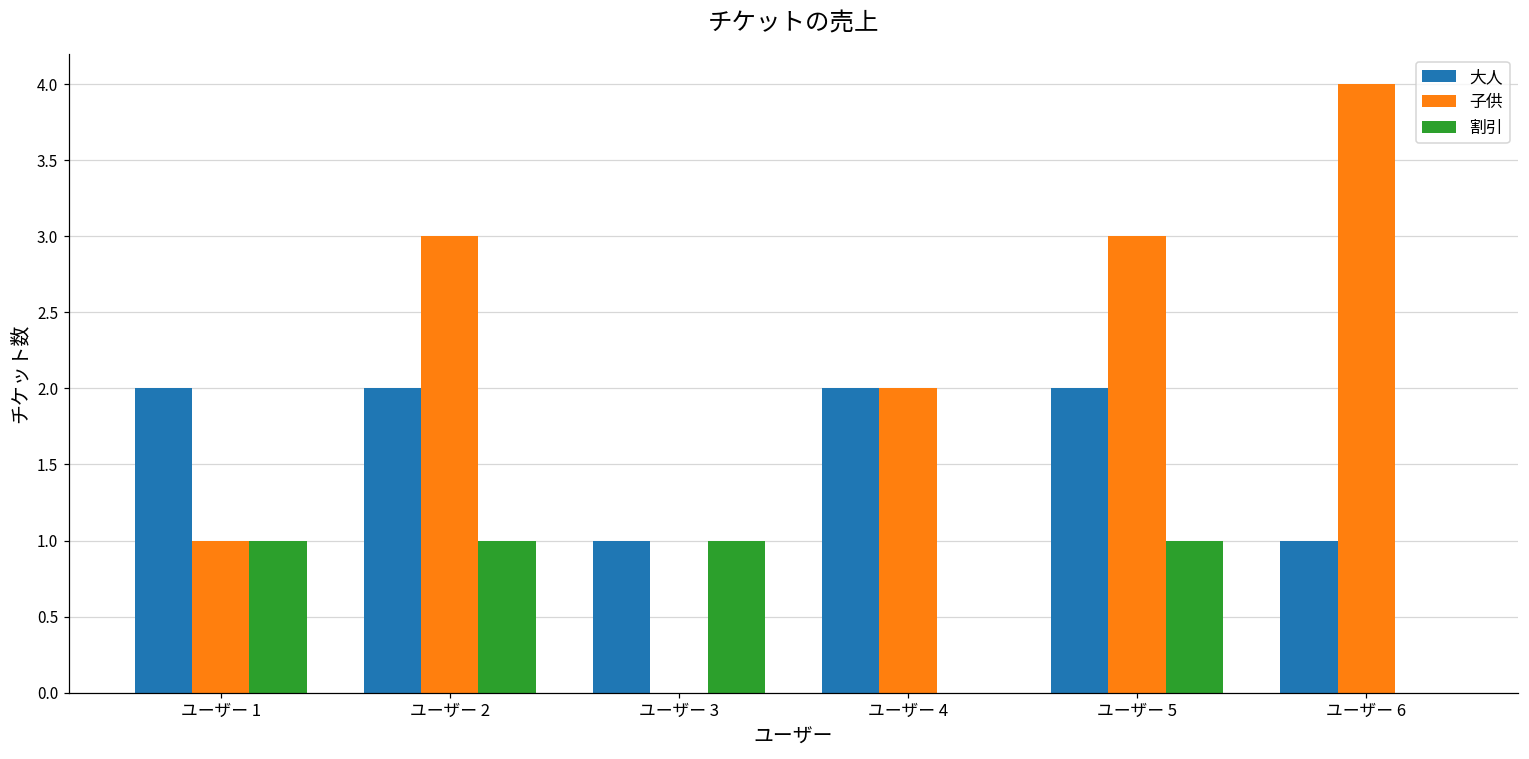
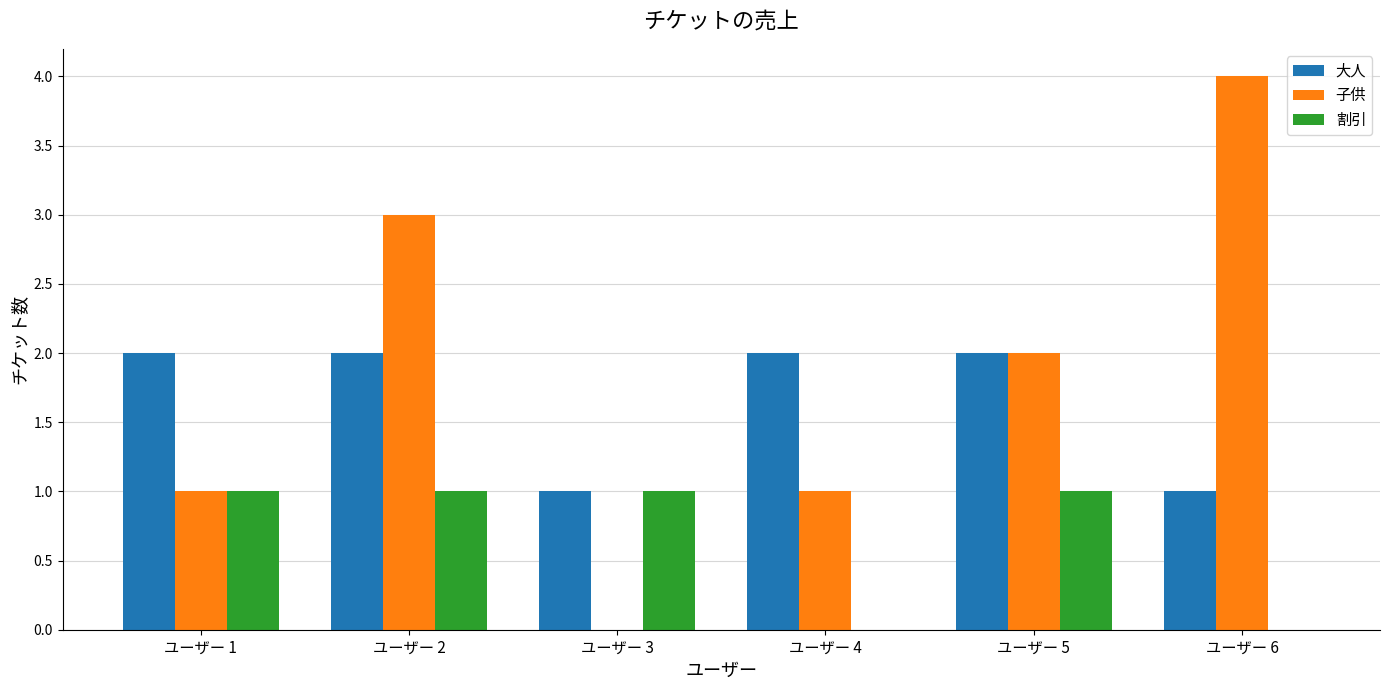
  {
    "大人": {
      "ユーザー 1": 2,
      "ユーザー 2": 2,
      "ユーザー 3": 1,
      "ユーザー 4": 2,
      "ユーザー 5": 2,
      "ユーザー 6": 1
    },
    "子供": {
      "ユーザー 1": 1,
      "ユーザー 2": 3,
      "ユーザー 3": 0,
-     "ユーザー 4": 2,
-     "ユーザー 5": 3,
+     "ユーザー 4": 1,
+     "ユーザー 5": 2,
      "ユーザー 6": 4
    },
    "割引": {
      "ユーザー 1": 1,
      "ユーザー 2": 1,
      "ユーザー 3": 1,
      "ユーザー 4": 0,
      "ユーザー 5": 1,
      "ユーザー 6": 0
    }
  }
